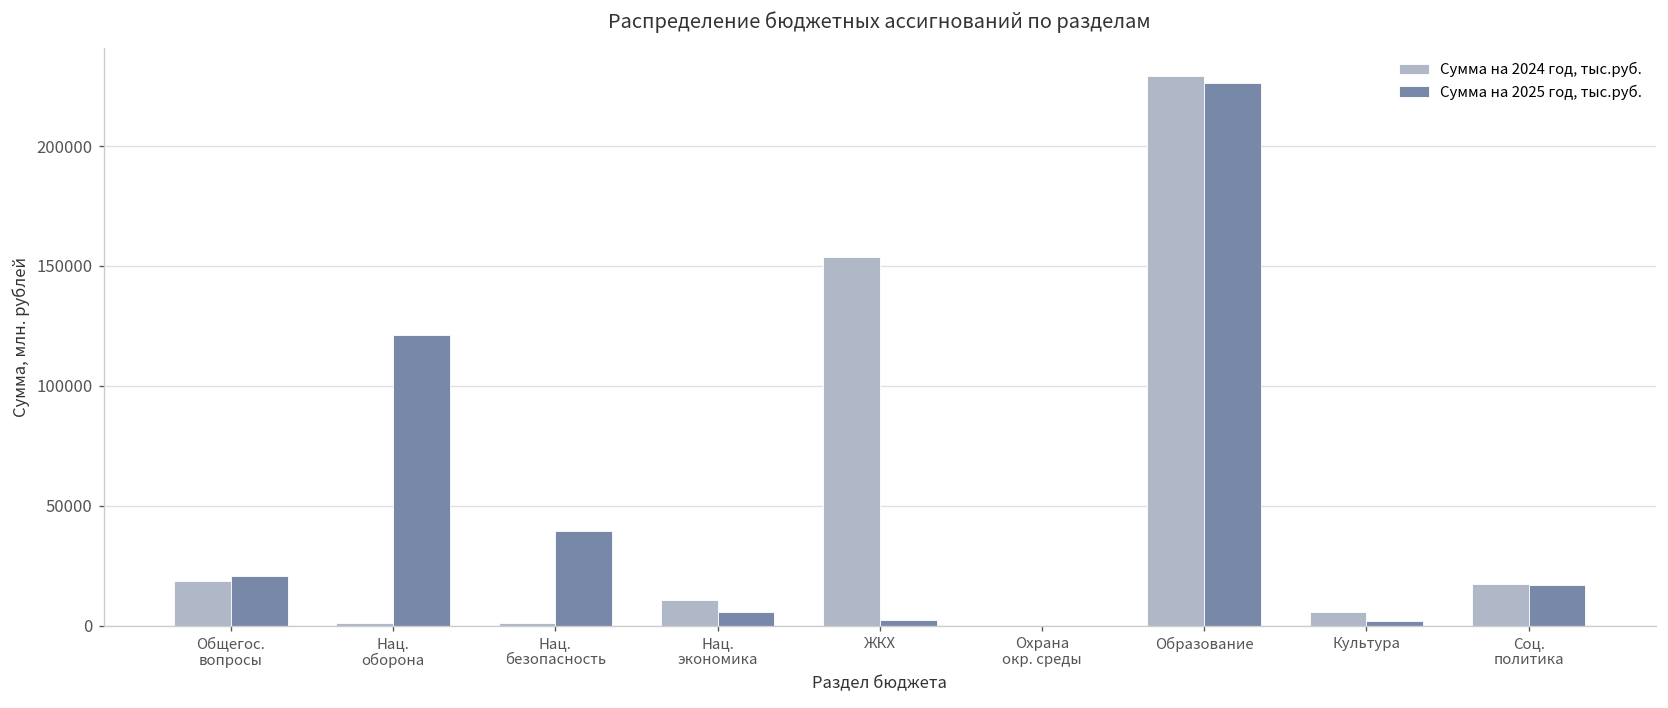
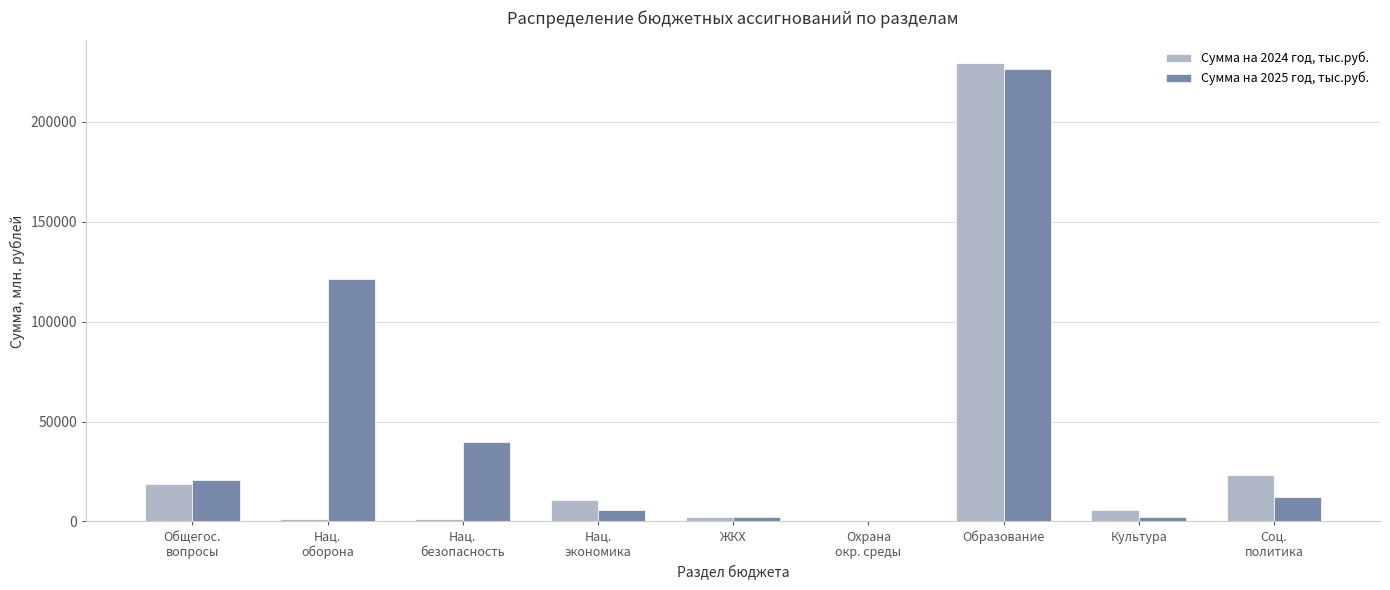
  {
    "Сумма на 2024 год, тыс.руб.": {
      "Общегос. вопросы": 19000,
      "Нац. оборона": 1000,
      "Нац. экономика": 11000,
-     "ЖКХ": 154000,
+     "ЖКХ": 2000,
      "Образование": 229000,
      "Культура": 6000,
-     "Соц. политика": 17000
+     "Соц. политика": 23000
    },
    "Сумма на 2025 год, тыс.руб.": {
      "Общегос. вопросы": 21000,
      "Нац. оборона": 121000,
      "Нац. безопасность": 40000,
      "Нац. экономика": 6000,
      "ЖКХ": 2000,
      "Образование": 226000,
      "Культура": 2000,
-     "Соц. политика": 17000
+     "Соц. политика": 12000
    }
  }
